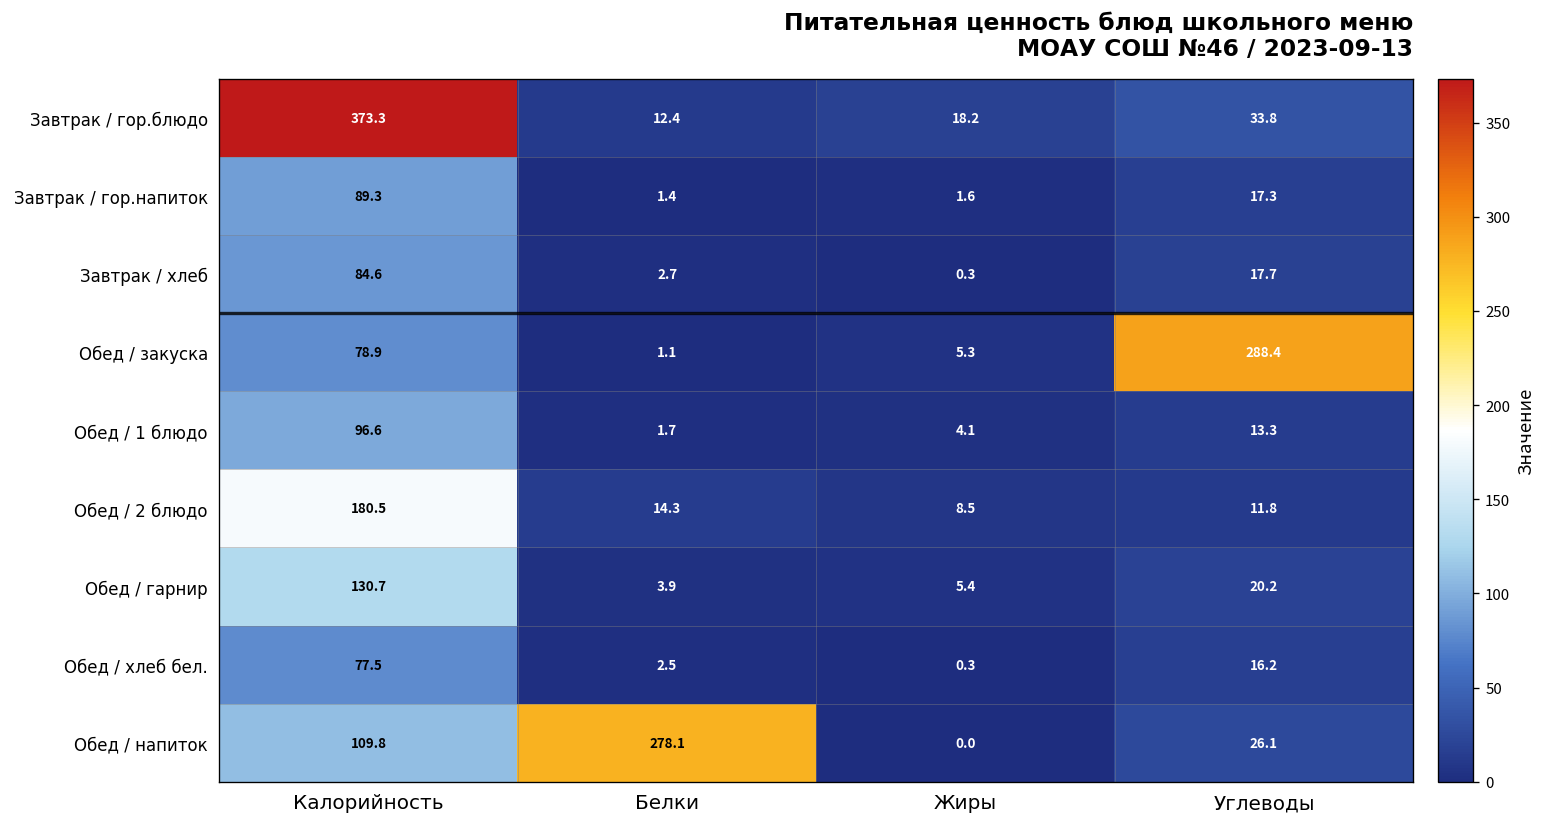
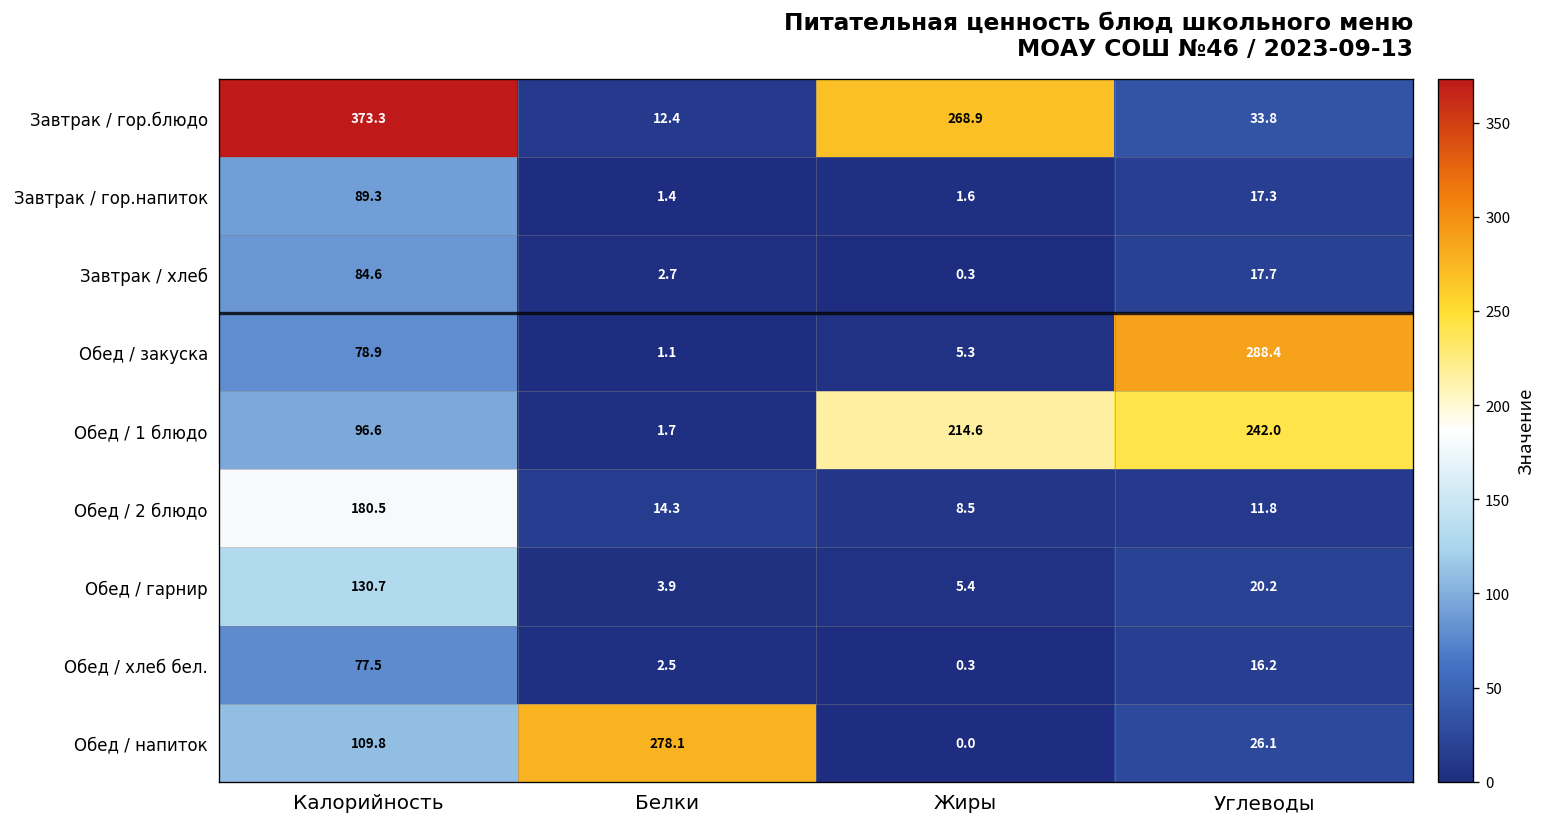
  {
    "Завтрак / гор.блюдо": {
      "Калорийность": 373.3,
      "Белки": 12.4,
-     "Жиры": 18.2,
+     "Жиры": 268.9,
      "Углеводы": 33.8
    },
    "Завтрак / гор.напиток": {
      "Калорийность": 89.3,
      "Белки": 1.4,
      "Жиры": 1.6,
      "Углеводы": 17.3
    },
    "Завтрак / хлеб": {
      "Калорийность": 84.6,
      "Белки": 2.7,
      "Жиры": 0.3,
      "Углеводы": 17.7
    },
    "Обед / закуска": {
      "Калорийность": 78.9,
      "Белки": 1.1,
      "Жиры": 5.3,
      "Углеводы": 288.4
    },
    "Обед / 1 блюдо": {
      "Калорийность": 96.6,
      "Белки": 1.7,
-     "Жиры": 4.1,
-     "Углеводы": 13.3
+     "Жиры": 214.6,
+     "Углеводы": 242.0
    },
    "Обед / 2 блюдо": {
      "Калорийность": 180.5,
      "Белки": 14.3,
      "Жиры": 8.5,
      "Углеводы": 11.8
    },
    "Обед / гарнир": {
      "Калорийность": 130.7,
      "Белки": 3.9,
      "Жиры": 5.4,
      "Углеводы": 20.2
    },
    "Обед / хлеб бел.": {
      "Калорийность": 77.5,
      "Белки": 2.5,
      "Жиры": 0.3,
      "Углеводы": 16.2
    },
    "Обед / напиток": {
      "Калорийность": 109.8,
      "Белки": 278.1,
      "Жиры": 0.0,
      "Углеводы": 26.1
    }
  }
